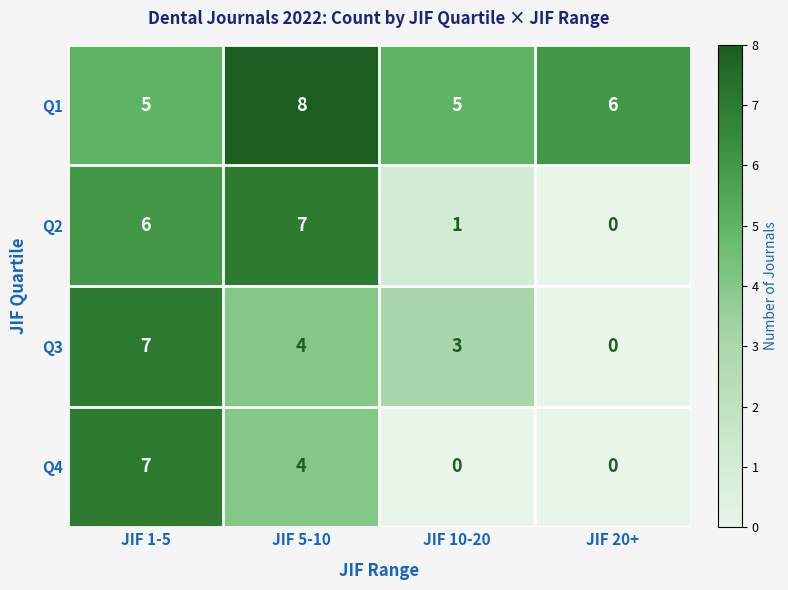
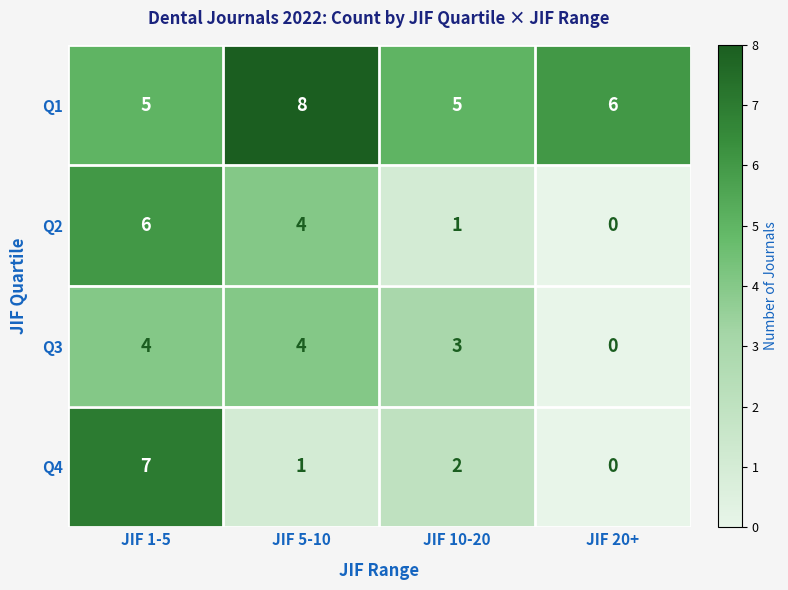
  {
    "Q1": {
      "JIF 1-5": 5,
      "JIF 5-10": 8,
      "JIF 10-20": 5,
      "JIF 20+": 6
    },
    "Q2": {
      "JIF 1-5": 6,
-     "JIF 5-10": 7,
+     "JIF 5-10": 4,
      "JIF 10-20": 1,
      "JIF 20+": 0
    },
    "Q3": {
-     "JIF 1-5": 7,
+     "JIF 1-5": 4,
      "JIF 5-10": 4,
      "JIF 10-20": 3,
      "JIF 20+": 0
    },
    "Q4": {
      "JIF 1-5": 7,
-     "JIF 5-10": 4,
-     "JIF 10-20": 0,
+     "JIF 5-10": 1,
+     "JIF 10-20": 2,
      "JIF 20+": 0
    }
  }
